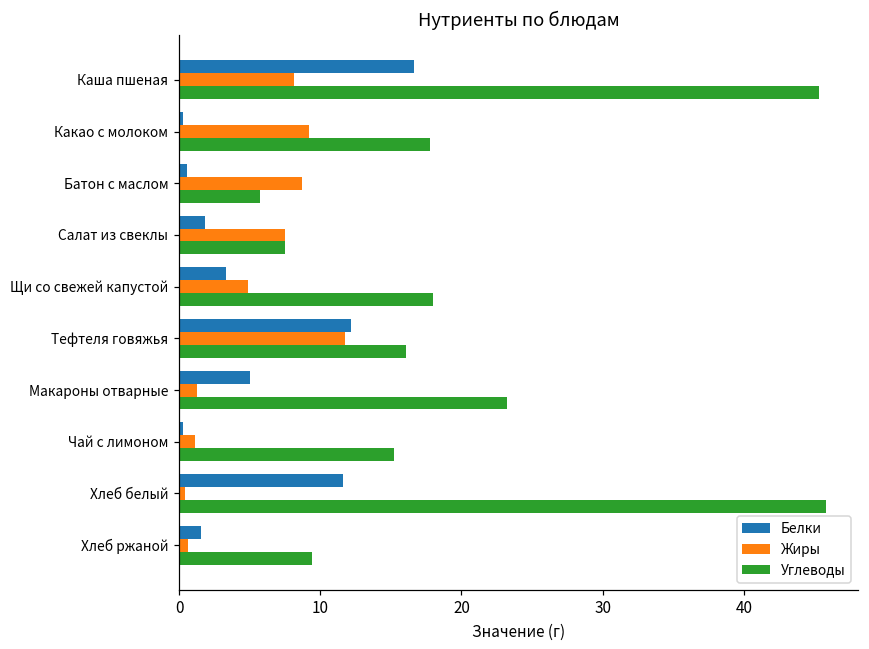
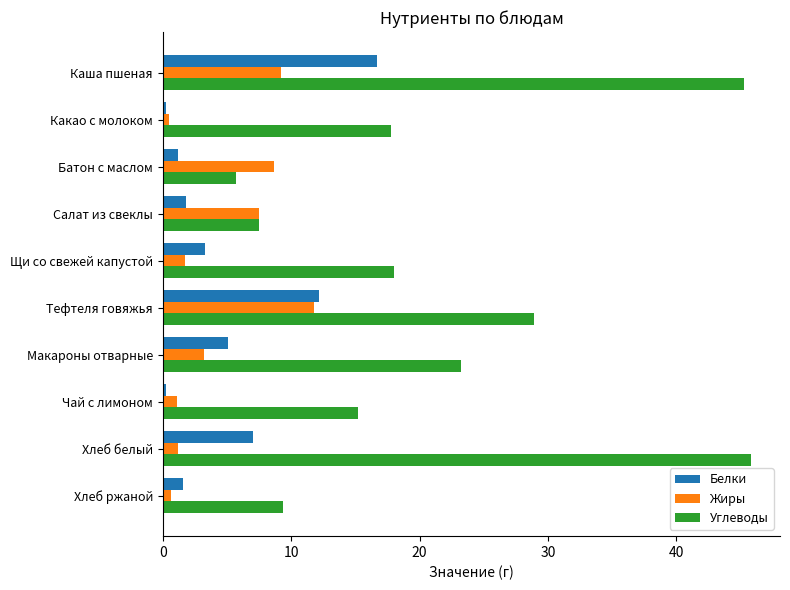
  {
    "Белки": {
      "Каша пшеная": 16.7,
      "Какао с молоком": 0.3,
-     "Батон с маслом": 0.5,
+     "Батон с маслом": 1.2,
      "Салат из свеклы": 1.8,
      "Щи со свежей капустой": 3.3,
      "Тефтеля говяжья": 12.2,
      "Макароны отварные": 5.0,
      "Чай с лимоном": 0.3,
-     "Хлеб белый": 11.6,
+     "Хлеб белый": 7.0,
      "Хлеб ржаной": 1.6
    },
    "Жиры": {
-     "Каша пшеная": 8.2,
-     "Какао с молоком": 9.2,
+     "Каша пшеная": 9.2,
+     "Какао с молоком": 0.5,
      "Батон с маслом": 8.7,
      "Салат из свеклы": 7.5,
-     "Щи со свежей капустой": 4.9,
+     "Щи со свежей капустой": 1.7,
      "Тефтеля говяжья": 11.8,
-     "Макароны отварные": 1.3,
+     "Макароны отварные": 3.2,
      "Чай с лимоном": 1.1,
-     "Хлеб белый": 0.4,
+     "Хлеб белый": 1.2,
      "Хлеб ржаной": 0.6
    },
    "Углеводы": {
      "Каша пшеная": 45.3,
      "Какао с молоком": 17.8,
      "Батон с маслом": 5.7,
      "Салат из свеклы": 7.5,
      "Щи со свежей капустой": 18.0,
-     "Тефтеля говяжья": 16.1,
+     "Тефтеля говяжья": 29.0,
      "Макароны отварные": 23.3,
      "Чай с лимоном": 15.2,
      "Хлеб белый": 45.8,
      "Хлеб ржаной": 9.4
    }
  }
